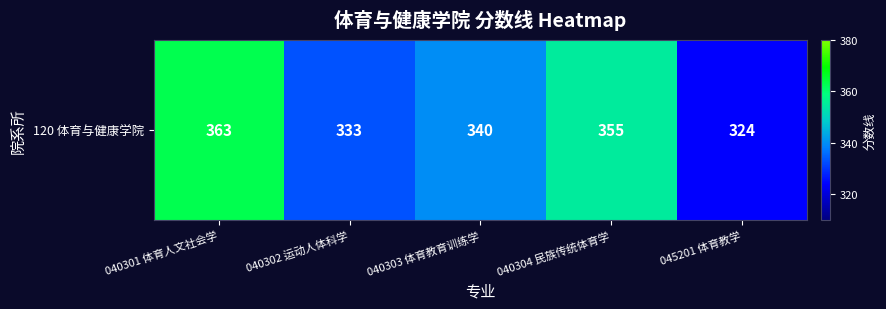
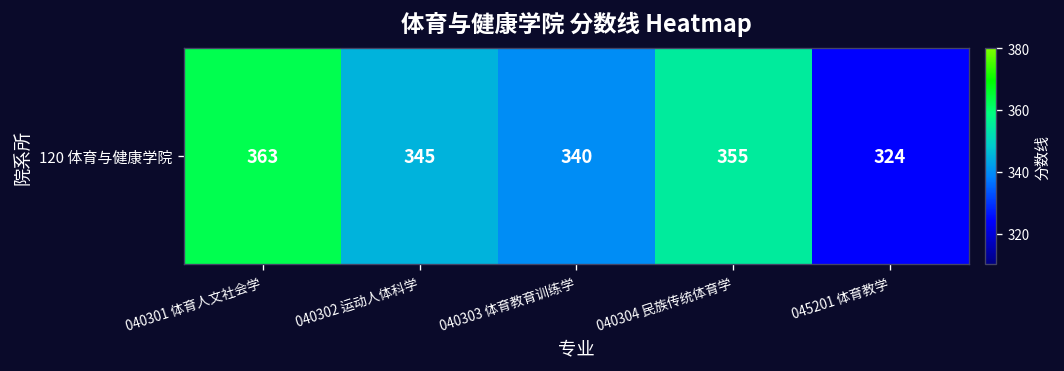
  {
    "120 体育与健康学院": {
      "040301 体育人文社会学": 363,
-     "040302 运动人体科学": 333,
+     "040302 运动人体科学": 345,
      "040303 体育教育训练学": 340,
      "040304 民族传统体育学": 355,
      "045201 体育教学": 324
    }
  }
